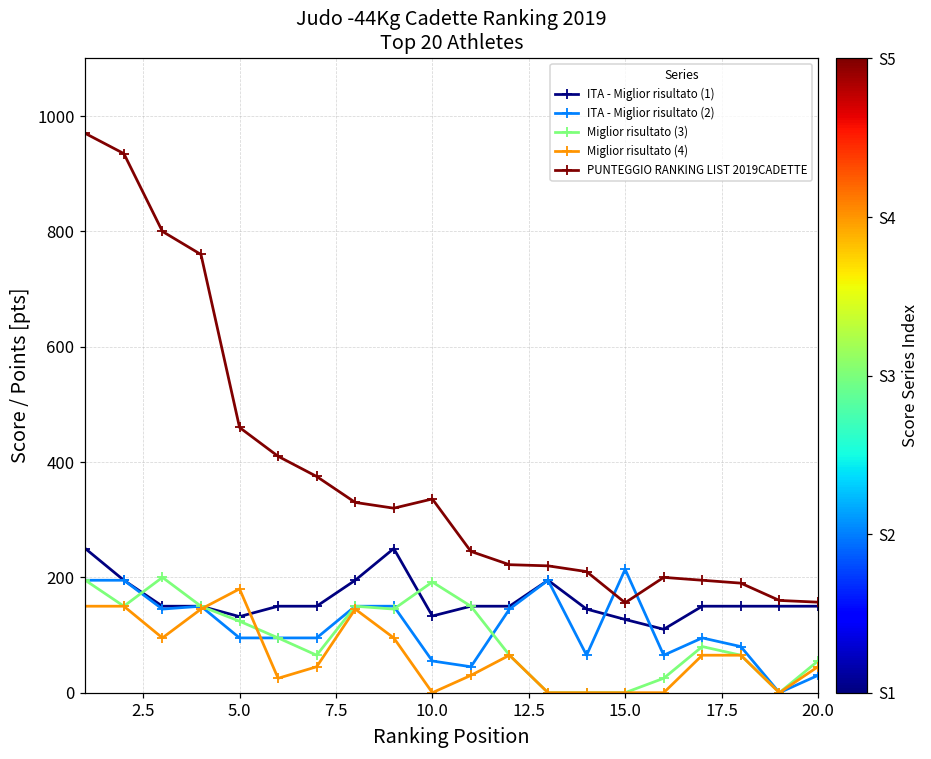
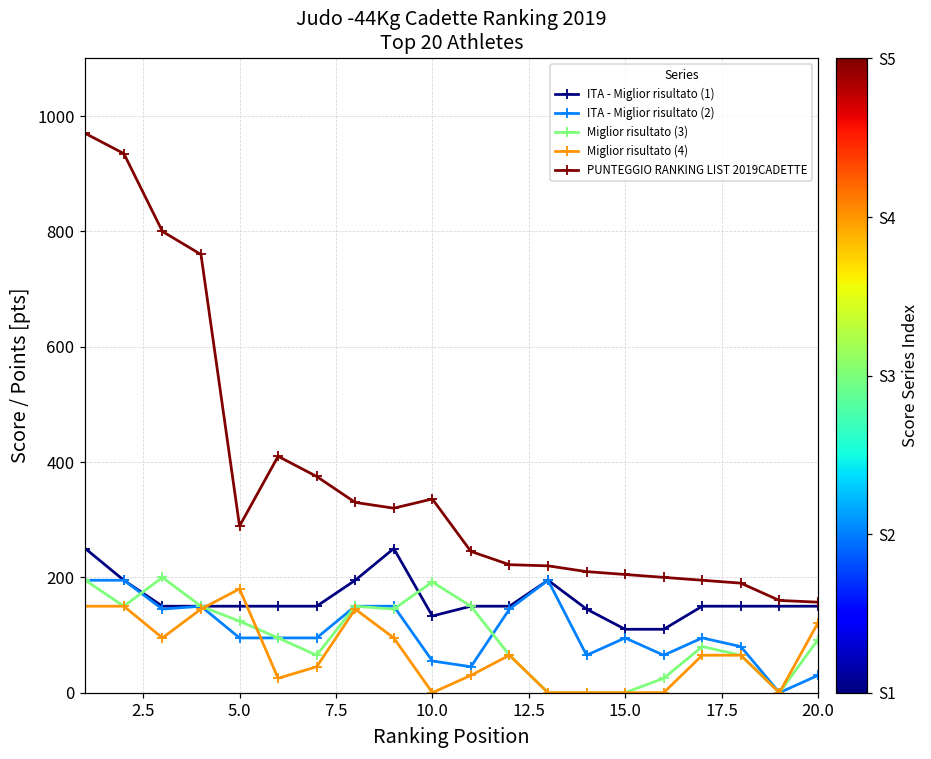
  {
    "ITA - Miglior risultato (1)": {
-     "5.0": 130,
+     "5.0": 150,
      "10.0": 130,
-     "15.0": 130,
+     "15.0": 110,
      "20.0": 150
    },
    "ITA - Miglior risultato (2)": {
      "5.0": 100,
      "10.0": 60,
-     "15.0": 210,
+     "15.0": 100,
      "20.0": 30
    },
    "Miglior risultato (3)": {
      "5.0": 120,
      "10.0": 190,
-     "20.0": 60
+     "20.0": 90
    },
    "Miglior risultato (4)": {
      "5.0": 180,
      "10.0": 0,
-     "20.0": 50
+     "20.0": 120
    },
    "PUNTEGGIO RANKING LIST 2019CADETTE": {
-     "5.0": 460,
+     "5.0": 290,
      "10.0": 340,
-     "15.0": 160,
+     "15.0": 210,
      "20.0": 160
    }
  }
